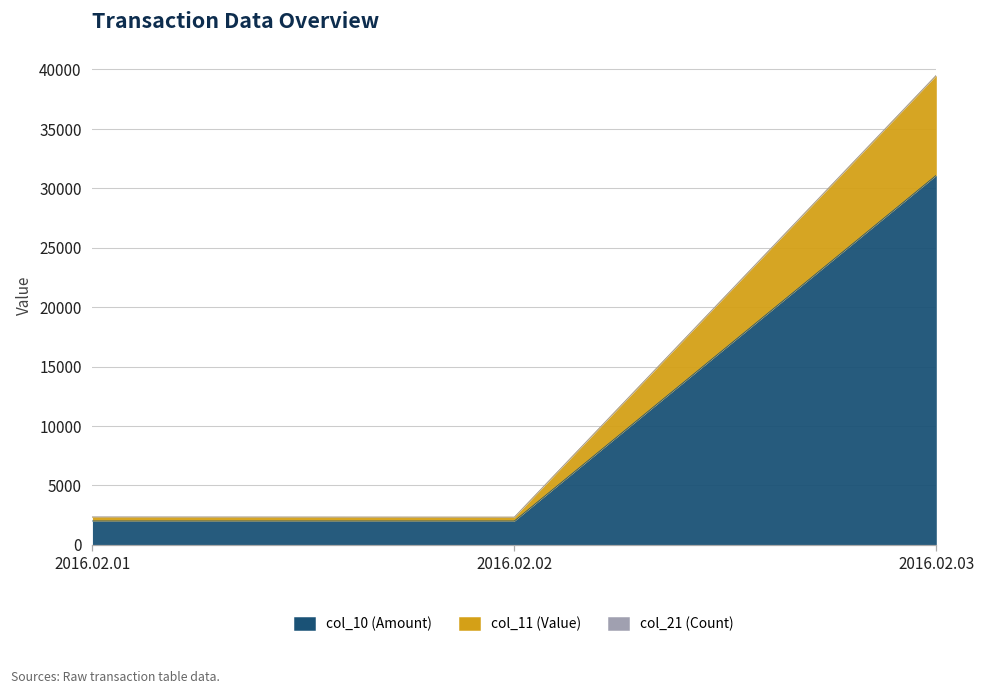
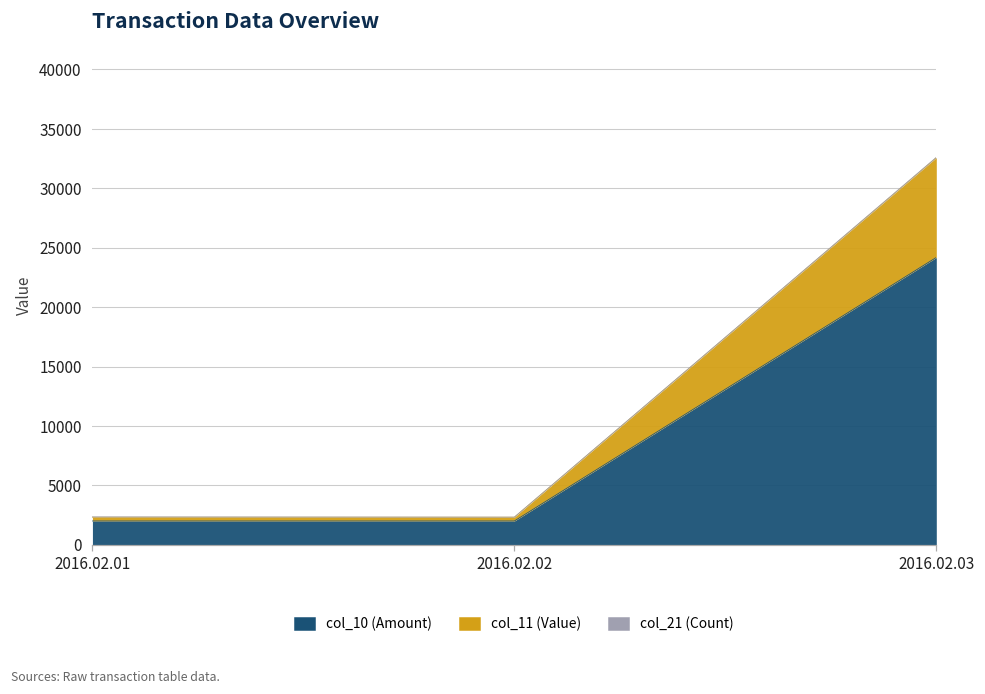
  {
    "col_10 (Amount)": {
      "2016.02.01": 2000,
      "2016.02.02": 2000,
-     "2016.02.03": 31100
+     "2016.02.03": 24200
    }
  }
